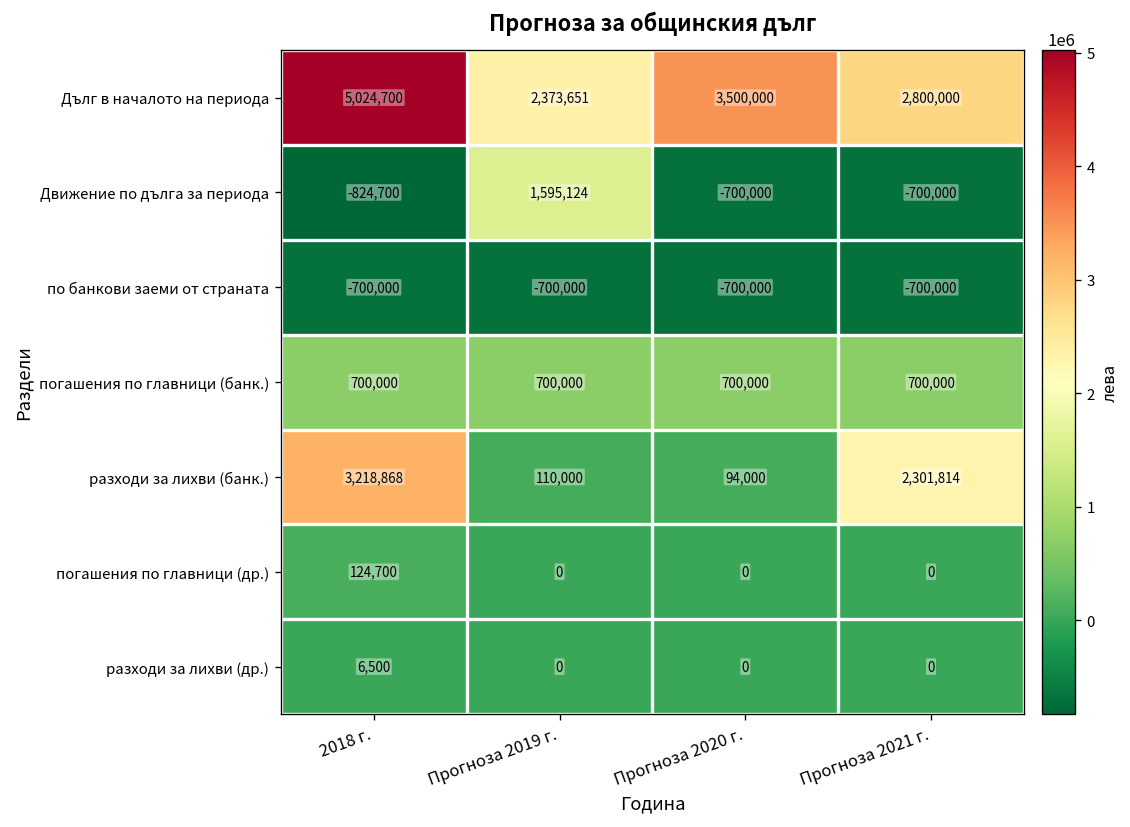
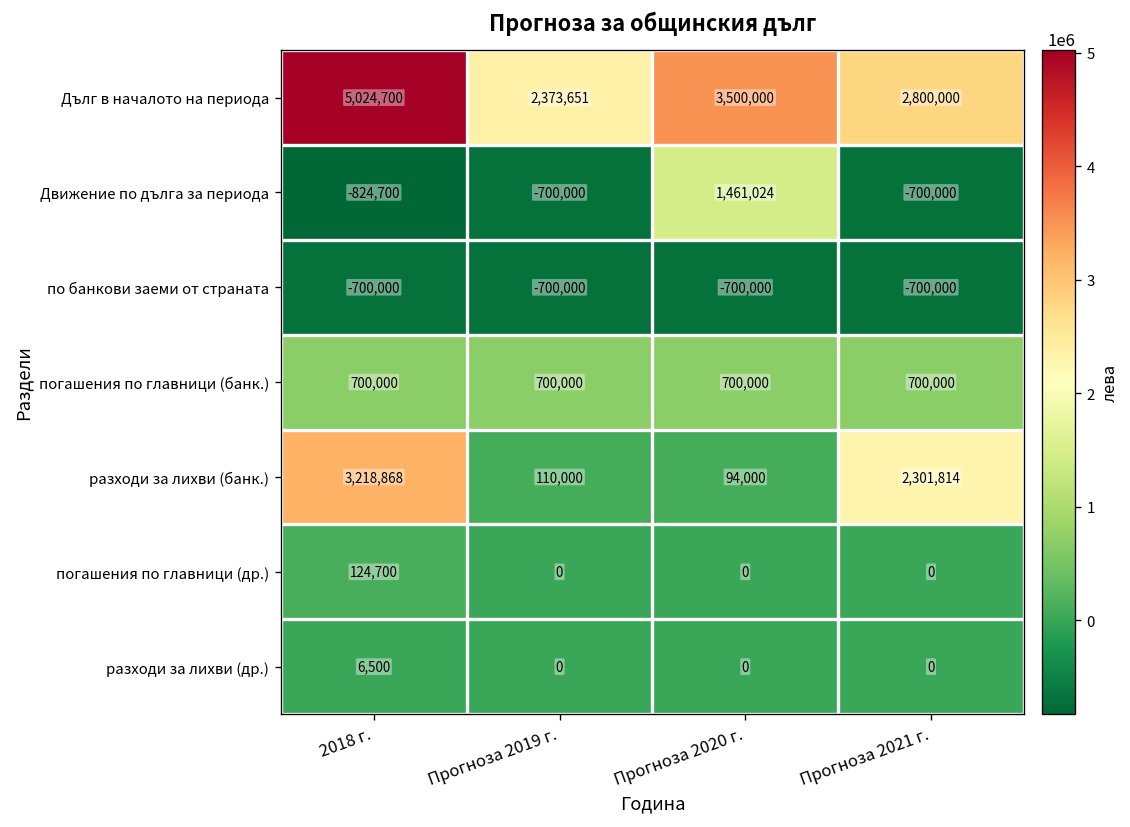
  {
    "Движение по дълга за периода": {
-     "Прогноза 2019 г.": "1,595,124",
-     "Прогноза 2020 г.": "-700,000"
+     "Прогноза 2019 г.": "-700,000",
+     "Прогноза 2020 г.": "1,461,024"
    }
  }
